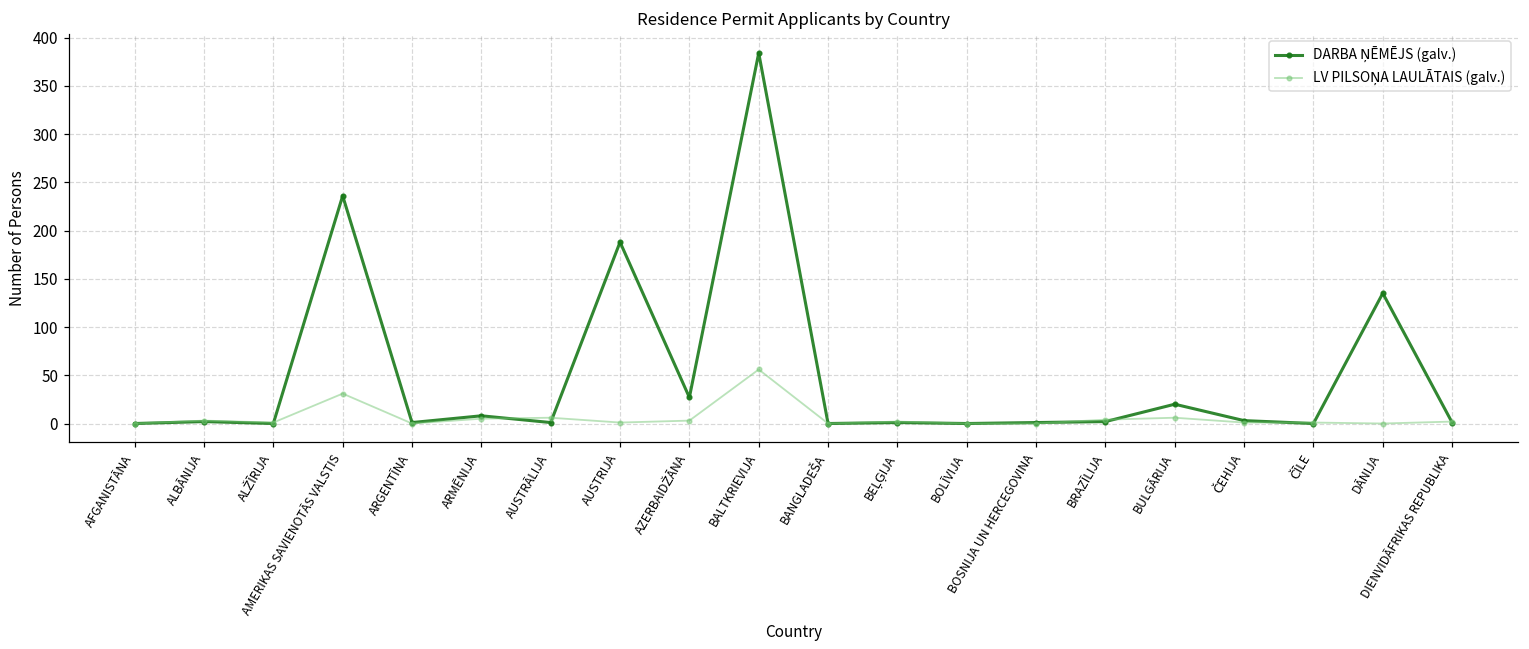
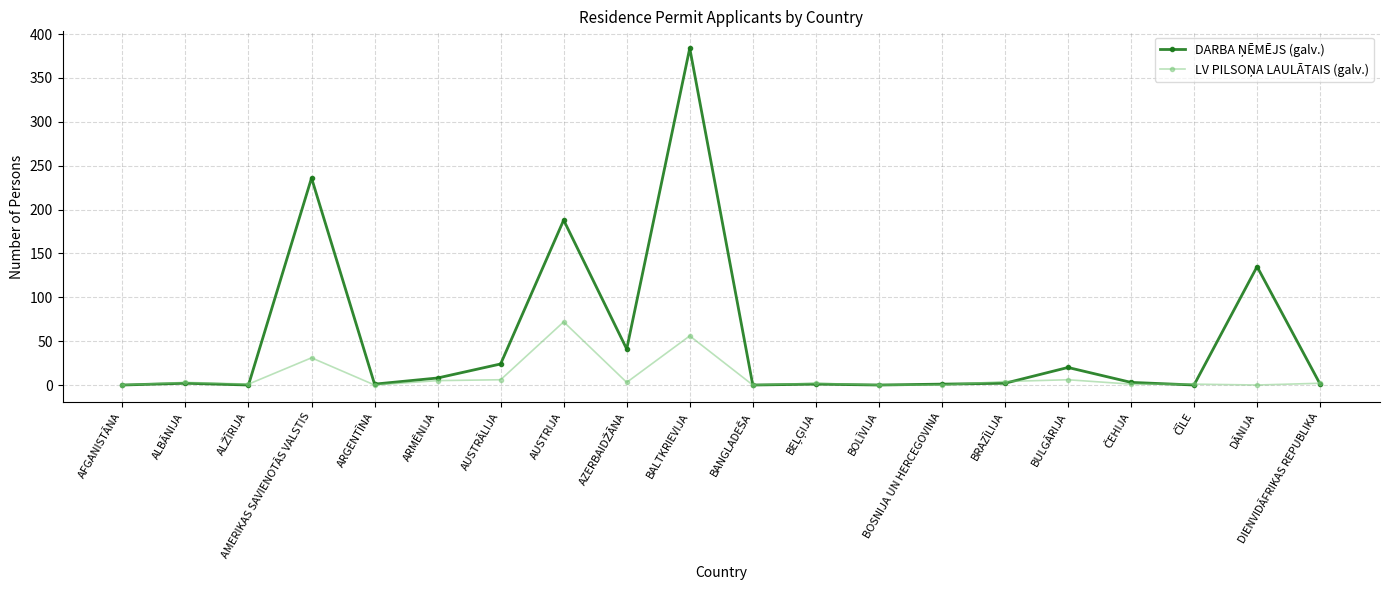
  {
    "DARBA ŅĒMĒJS (galv.)": {
      "AMERIKAS SAVIENOTĀS VALSTIS": 240,
      "ARMĒNIJA": 10,
-     "AUSTRĀLIJA": 0,
+     "AUSTRĀLIJA": 20,
      "AUSTRIJA": 190,
-     "AZERBAIDŽĀNA": 30,
+     "AZERBAIDŽĀNA": 40,
      "BALTKRIEVIJA": 380,
      "BULGĀRIJA": 20,
      "DĀNIJA": 140
    },
    "LV PILSOŅA LAULĀTAIS (galv.)": {
      "AMERIKAS SAVIENOTĀS VALSTIS": 30,
      "ARMĒNIJA": 10,
      "AUSTRĀLIJA": 10,
-     "AUSTRIJA": 0,
+     "AUSTRIJA": 70,
      "AZERBAIDŽĀNA": 0,
      "BALTKRIEVIJA": 60,
      "BULGĀRIJA": 10,
      "DĀNIJA": 0
    }
  }
